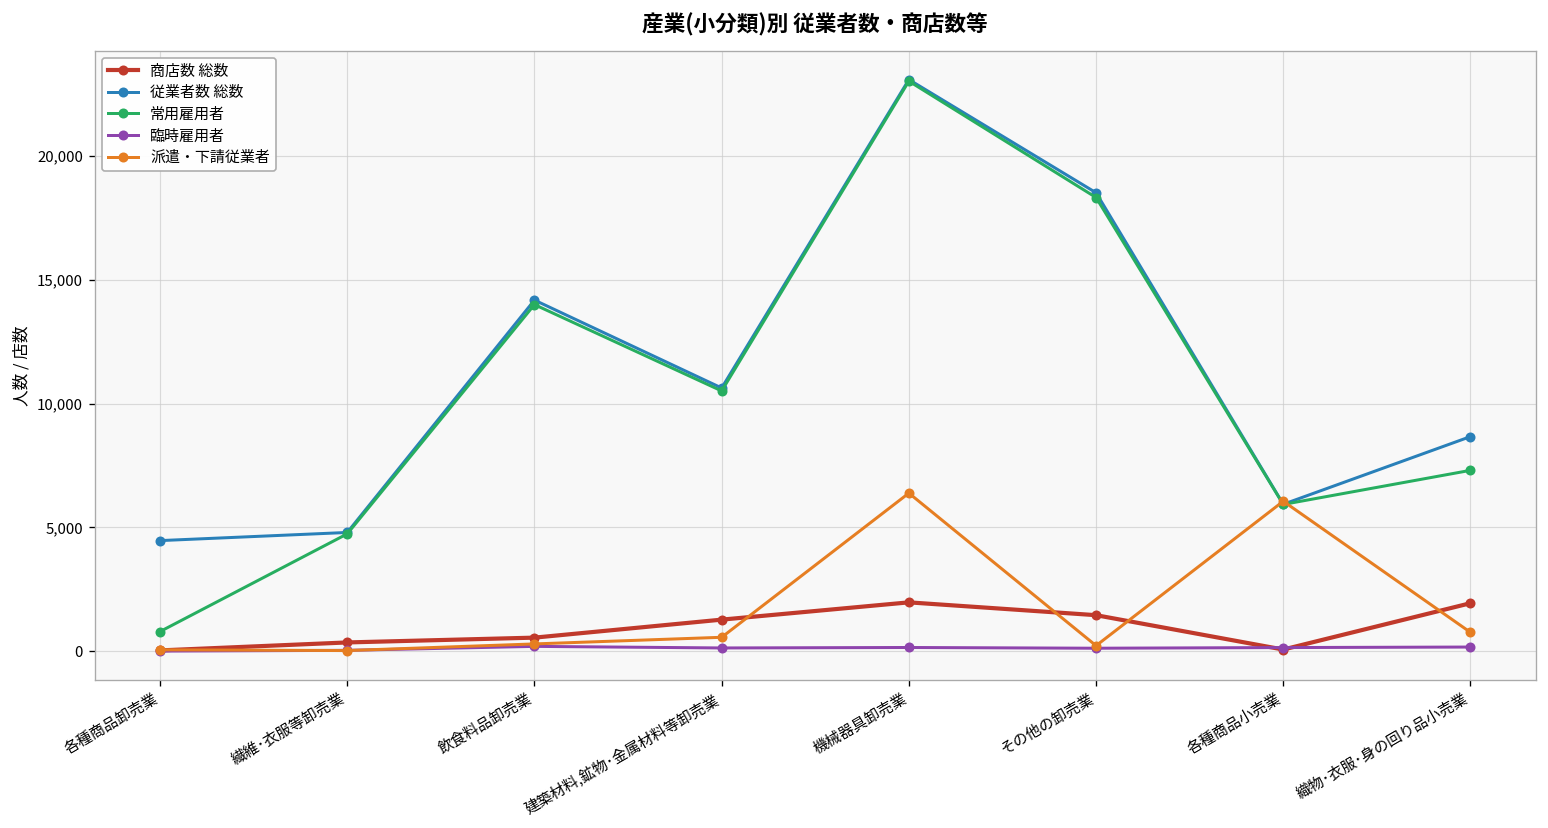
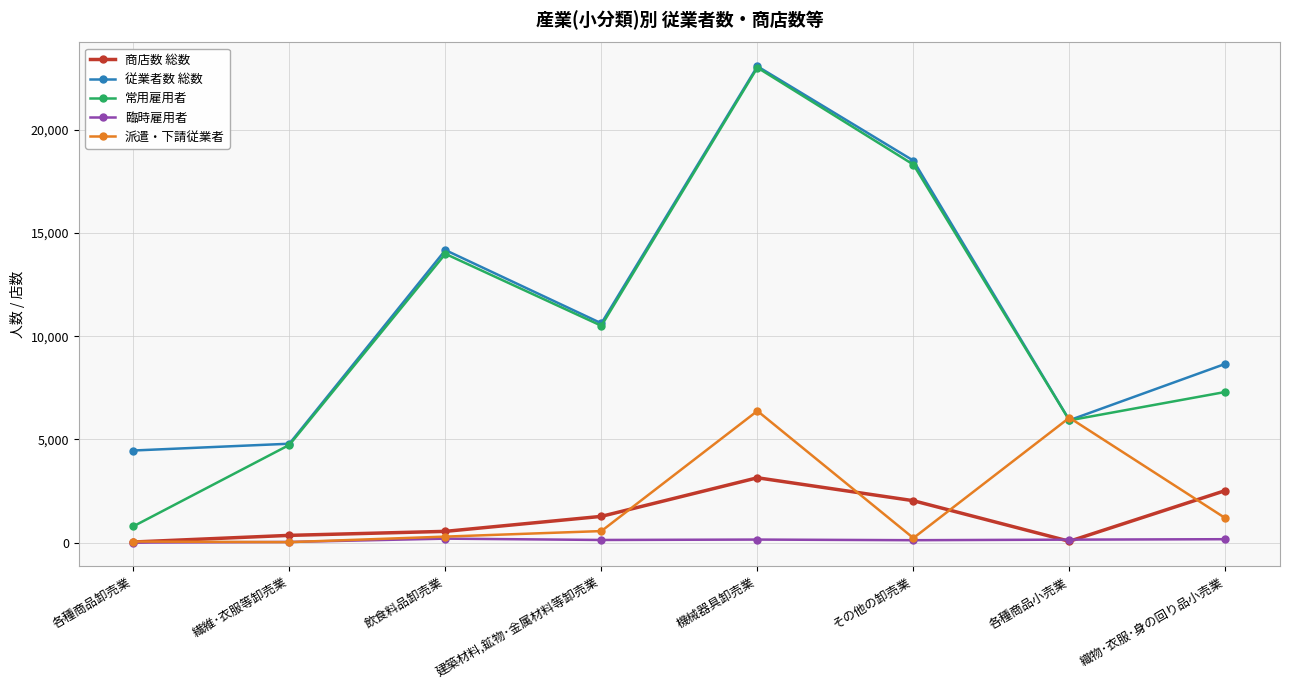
  {
    "商店数 総数": {
      "繊維･衣服等卸売業": "400",
      "飲食料品卸売業": "500",
      "建築材料,鉱物･金属材料等卸売業": "1,300",
-     "機械器具卸売業": "2,000",
-     "その他の卸売業": "1,500",
-     "織物･衣服･身の回り品小売業": "1,900"
+     "機械器具卸売業": "3,100",
+     "その他の卸売業": "2,000",
+     "織物･衣服･身の回り品小売業": "2,500"
    },
    "従業者数 総数": {
      "各種商品卸売業": "4,500",
      "飲食料品卸売業": "14,200",
      "その他の卸売業": "18,500",
      "織物･衣服･身の回り品小売業": "8,700"
    },
    "常用雇用者": {
      "各種商品卸売業": "800",
      "飲食料品卸売業": "14,000",
      "その他の卸売業": "18,300",
      "織物･衣服･身の回り品小売業": "7,300"
    },
    "臨時雇用者": {
      "建築材料,鉱物･金属材料等卸売業": "100",
      "機械器具卸売業": "100",
      "織物･衣服･身の回り品小売業": "200"
    },
    "派遣・下請従業者": {
      "建築材料,鉱物･金属材料等卸売業": "600",
      "機械器具卸売業": "6,400",
-     "織物･衣服･身の回り品小売業": "800"
+     "織物･衣服･身の回り品小売業": "1,200"
    }
  }
